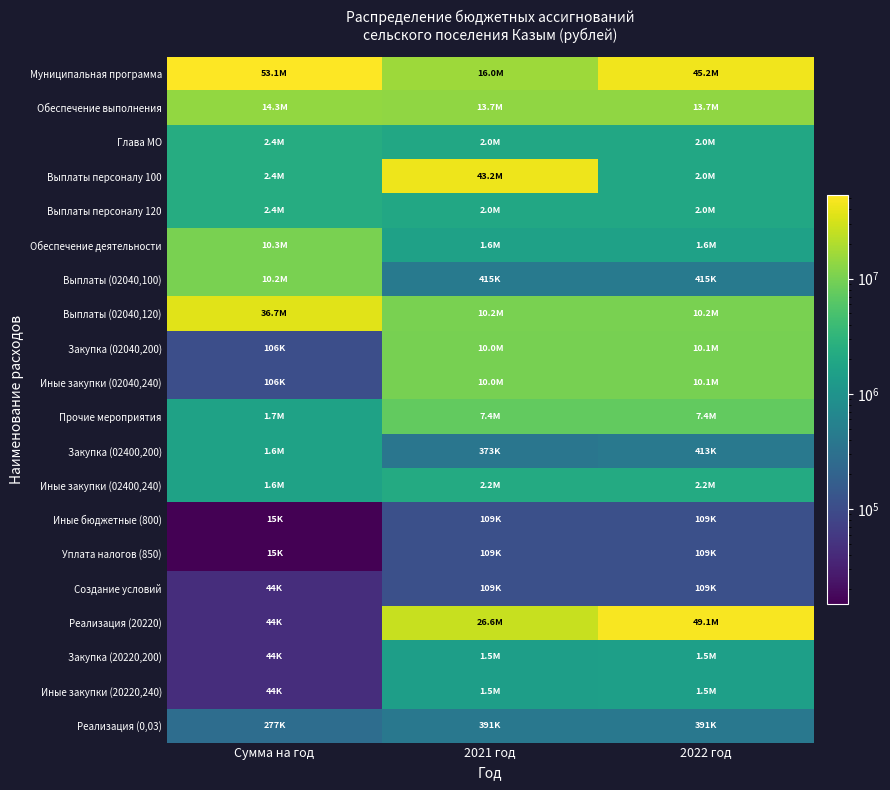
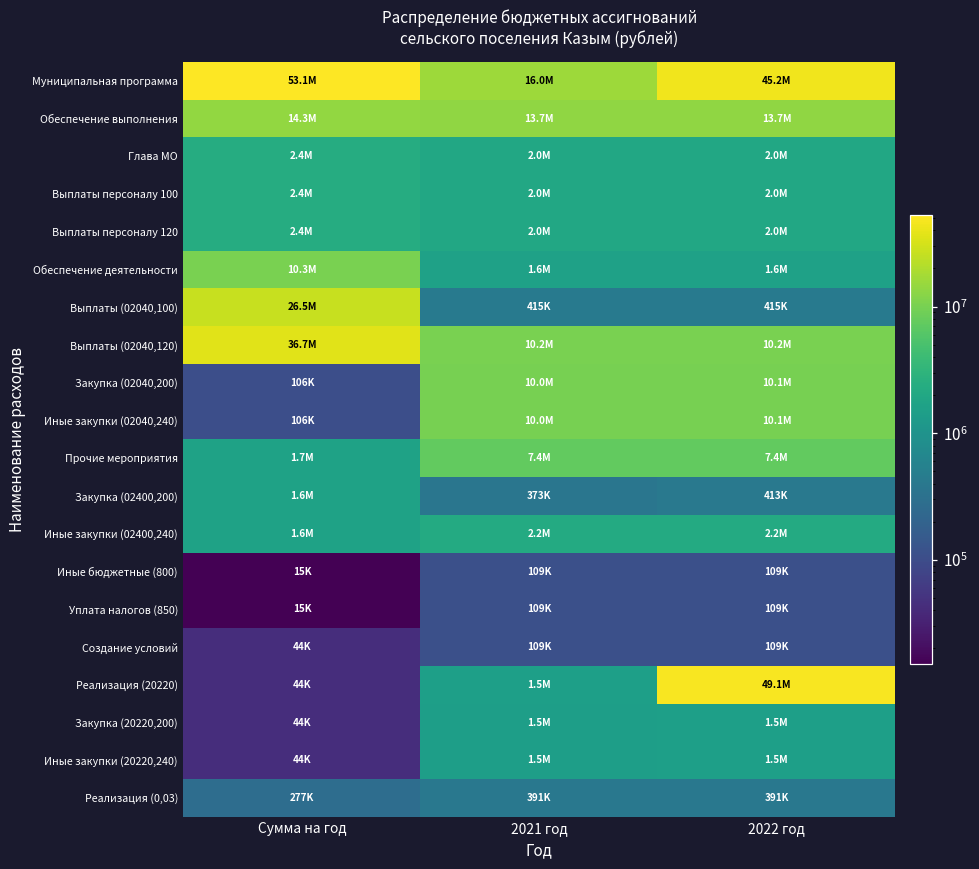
  {
    "Муниципальная программа": {
      "Сумма на год": "53.1M",
      "2021 год": "16.0M",
      "2022 год": "45.2M"
    },
    "Обеспечение выполнения": {
      "Сумма на год": "14.3M",
      "2021 год": "13.7M",
      "2022 год": "13.7M"
    },
    "Глава МО": {
      "Сумма на год": "2.4M",
      "2021 год": "2.0M",
      "2022 год": "2.0M"
    },
    "Выплаты персоналу 100": {
      "Сумма на год": "2.4M",
-     "2021 год": "43.2M",
+     "2021 год": "2.0M",
      "2022 год": "2.0M"
    },
    "Выплаты персоналу 120": {
      "Сумма на год": "2.4M",
      "2021 год": "2.0M",
      "2022 год": "2.0M"
    },
    "Обеспечение деятельности": {
      "Сумма на год": "10.3M",
      "2021 год": "1.6M",
      "2022 год": "1.6M"
    },
    "Выплаты (02040,100)": {
-     "Сумма на год": "10.2M",
+     "Сумма на год": "26.5M",
      "2021 год": "415K",
      "2022 год": "415K"
    },
    "Выплаты (02040,120)": {
      "Сумма на год": "36.7M",
      "2021 год": "10.2M",
      "2022 год": "10.2M"
    },
    "Закупка (02040,200)": {
      "Сумма на год": "106K",
      "2021 год": "10.0M",
      "2022 год": "10.1M"
    },
    "Иные закупки (02040,240)": {
      "Сумма на год": "106K",
      "2021 год": "10.0M",
      "2022 год": "10.1M"
    },
    "Прочие мероприятия": {
      "Сумма на год": "1.7M",
      "2021 год": "7.4M",
      "2022 год": "7.4M"
    },
    "Закупка (02400,200)": {
      "Сумма на год": "1.6M",
      "2021 год": "373K",
      "2022 год": "413K"
    },
    "Иные закупки (02400,240)": {
      "Сумма на год": "1.6M",
      "2021 год": "2.2M",
      "2022 год": "2.2M"
    },
    "Иные бюджетные (800)": {
      "Сумма на год": "15K",
      "2021 год": "109K",
      "2022 год": "109K"
    },
    "Уплата налогов (850)": {
      "Сумма на год": "15K",
      "2021 год": "109K",
      "2022 год": "109K"
    },
    "Создание условий": {
      "Сумма на год": "44K",
      "2021 год": "109K",
      "2022 год": "109K"
    },
    "Реализация (20220)": {
      "Сумма на год": "44K",
-     "2021 год": "26.6M",
+     "2021 год": "1.5M",
      "2022 год": "49.1M"
    },
    "Закупка (20220,200)": {
      "Сумма на год": "44K",
      "2021 год": "1.5M",
      "2022 год": "1.5M"
    },
    "Иные закупки (20220,240)": {
      "Сумма на год": "44K",
      "2021 год": "1.5M",
      "2022 год": "1.5M"
    },
    "Реализация (0,03)": {
      "Сумма на год": "277K",
      "2021 год": "391K",
      "2022 год": "391K"
    }
  }
